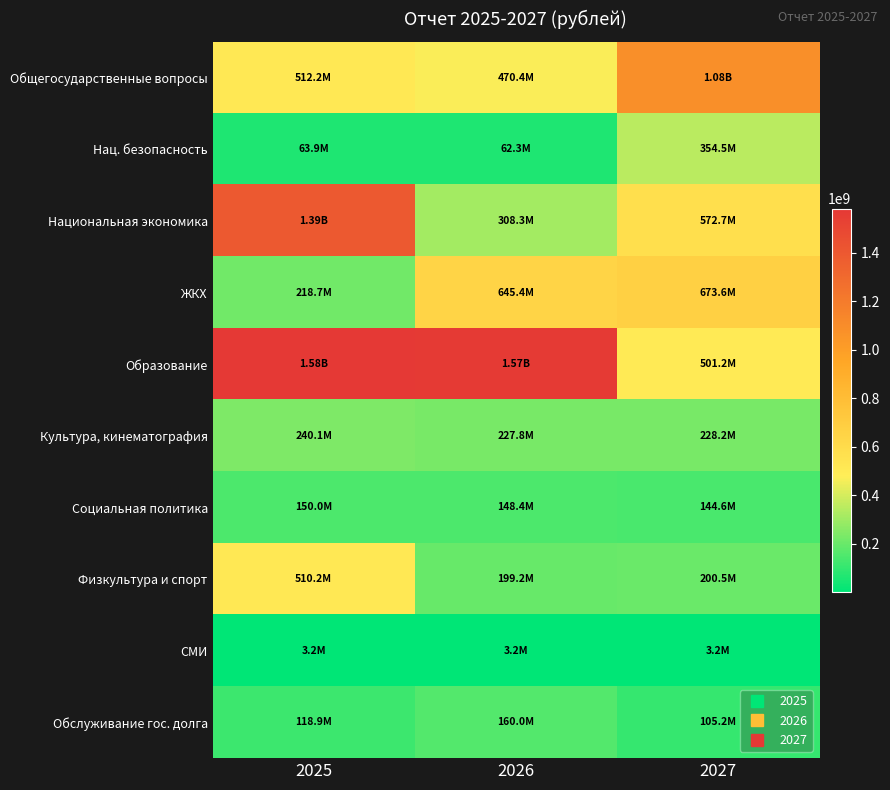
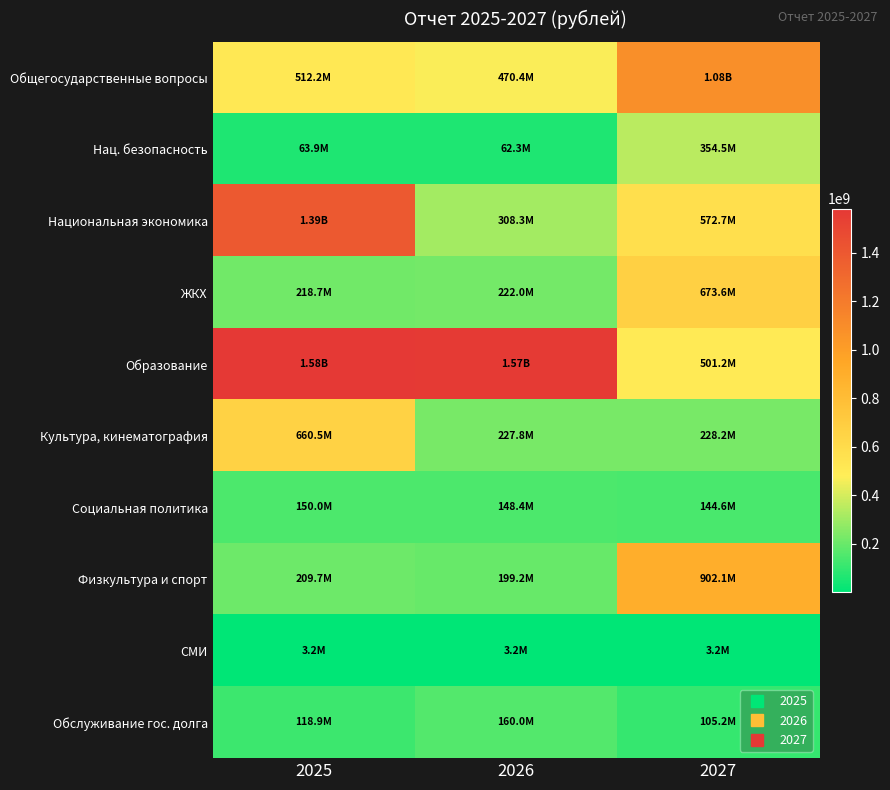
  {
    "Общегосударственные вопросы": {
      "2025": "512.2M",
      "2026": "470.4M",
      "2027": "1.08B"
    },
    "Нац. безопасность": {
      "2025": "63.9M",
      "2026": "62.3M",
      "2027": "354.5M"
    },
    "Национальная экономика": {
      "2025": "1.39B",
      "2026": "308.3M",
      "2027": "572.7M"
    },
    "ЖКХ": {
      "2025": "218.7M",
-     "2026": "645.4M",
+     "2026": "222.0M",
      "2027": "673.6M"
    },
    "Образование": {
      "2025": "1.58B",
      "2026": "1.57B",
      "2027": "501.2M"
    },
    "Культура, кинематография": {
-     "2025": "240.1M",
+     "2025": "660.5M",
      "2026": "227.8M",
      "2027": "228.2M"
    },
    "Социальная политика": {
      "2025": "150.0M",
      "2026": "148.4M",
      "2027": "144.6M"
    },
    "Физкультура и спорт": {
-     "2025": "510.2M",
+     "2025": "209.7M",
      "2026": "199.2M",
-     "2027": "200.5M"
+     "2027": "902.1M"
    },
    "СМИ": {
      "2025": "3.2M",
      "2026": "3.2M",
      "2027": "3.2M"
    },
    "Обслуживание гос. долга": {
      "2025": "118.9M",
      "2026": "160.0M",
      "2027": "105.2M"
    }
  }
